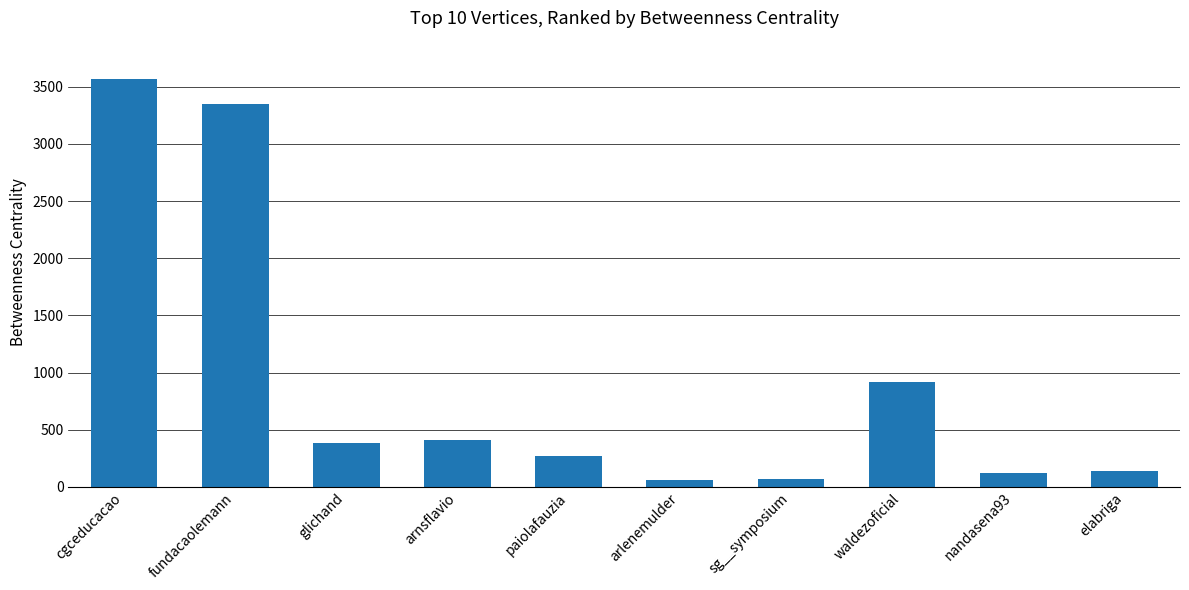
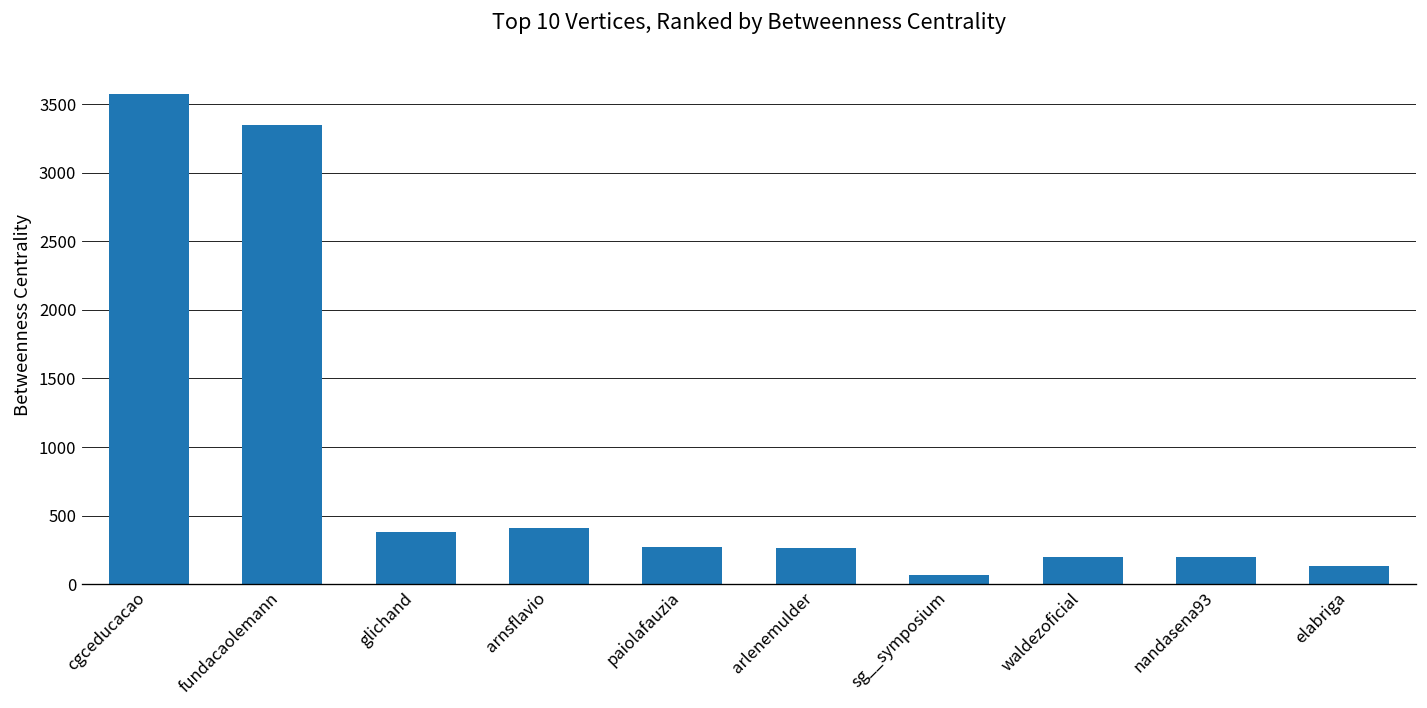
  {
    "cgceducacao": 3570,
    "fundacaolemann": 3350,
    "glichand": 380,
    "arnsflavio": 410,
    "paiolafauzia": 270,
-   "arlenemulder": 60,
+   "arlenemulder": 260,
    "sg__symposium": 70,
-   "waldezoficial": 920,
-   "nandasena93": 120,
+   "waldezoficial": 200,
+   "nandasena93": 200,
    "elabriga": 140
  }
